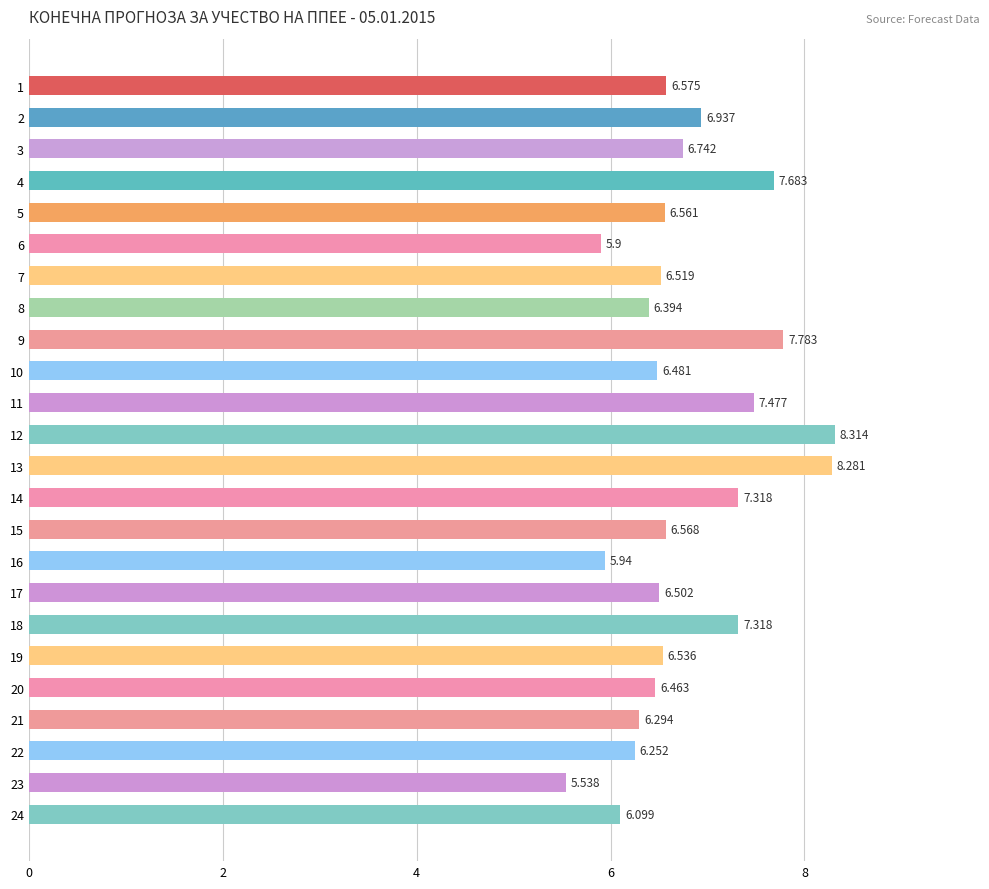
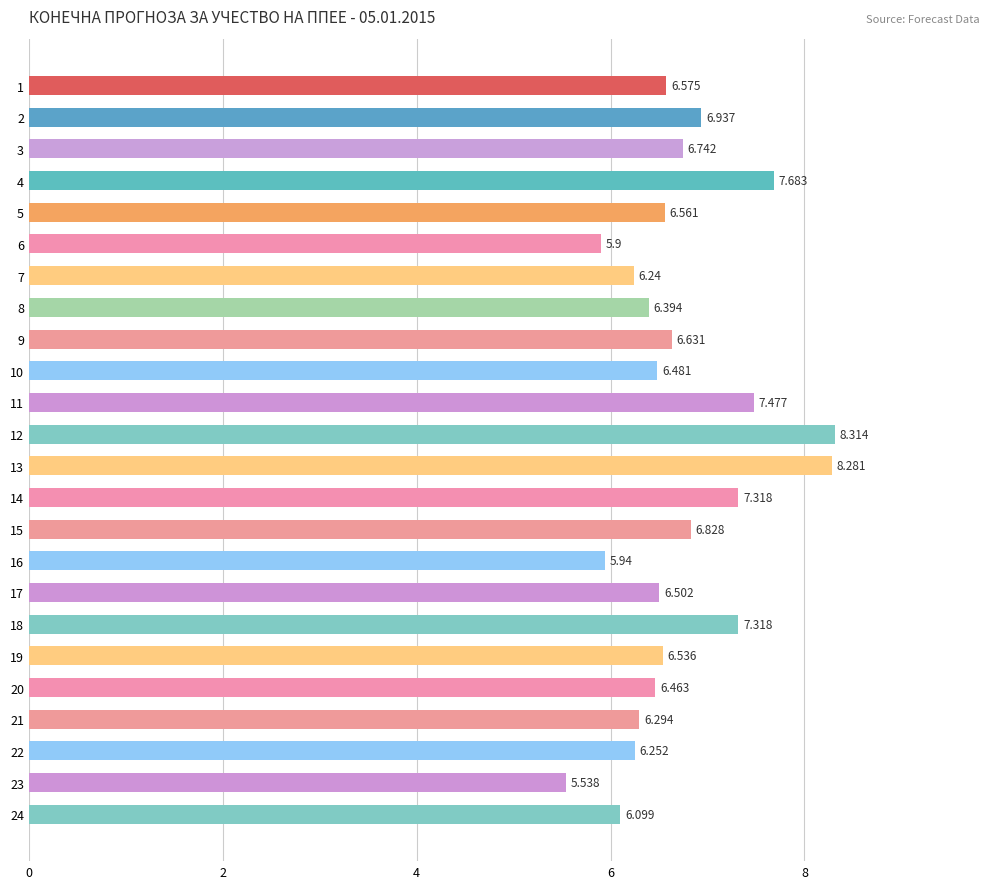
  {
    "1": 6.575,
    "2": 6.937,
    "3": 6.742,
    "4": 7.683,
    "5": 6.561,
    "6": 5.9,
-   "7": 6.519,
+   "7": 6.24,
    "8": 6.394,
-   "9": 7.783,
+   "9": 6.631,
    "10": 6.481,
    "11": 7.477,
    "12": 8.314,
    "13": 8.281,
    "14": 7.318,
-   "15": 6.568,
+   "15": 6.828,
    "16": 5.94,
    "17": 6.502,
    "18": 7.318,
    "19": 6.536,
    "20": 6.463,
    "21": 6.294,
    "22": 6.252,
    "23": 5.538,
    "24": 6.099
  }
